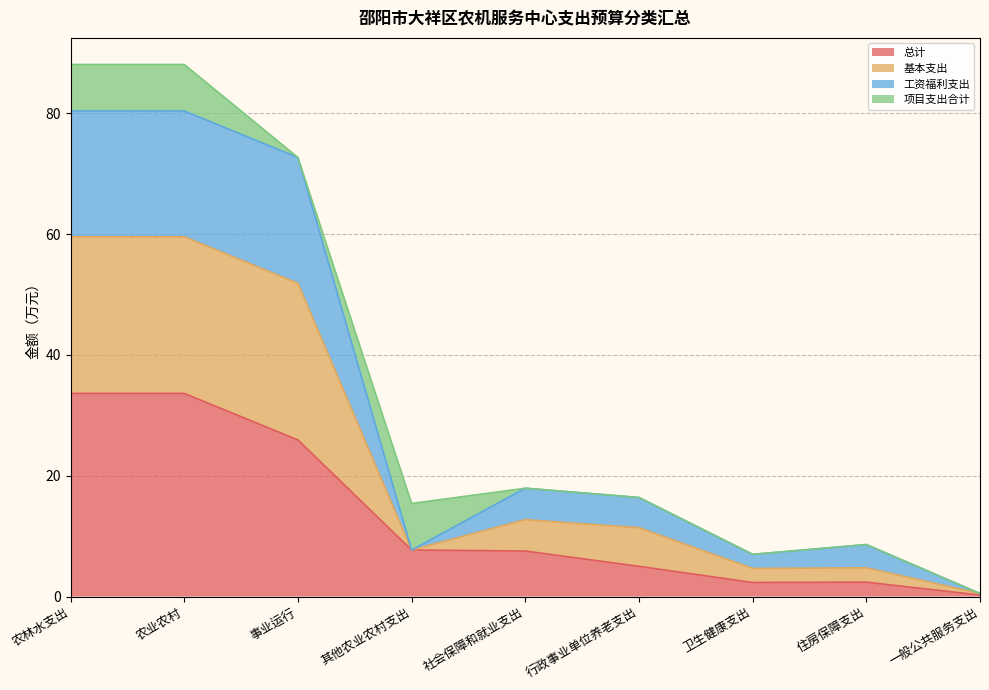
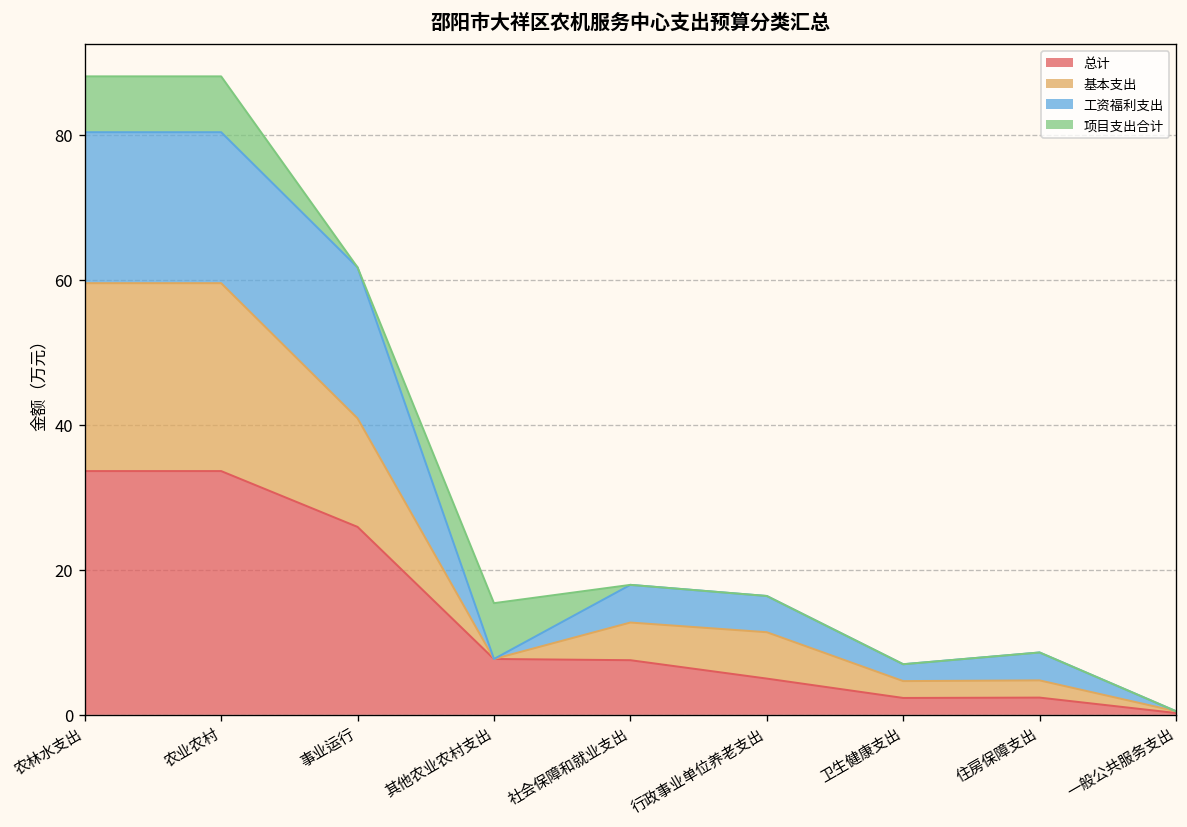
  {
    "总计": {
      "农林水支出": 34,
      "农业农村": 34,
      "事业运行": 26,
      "社会保障和就业支出": 8,
      "行政事业单位养老支出": 5,
      "卫生健康支出": 2,
      "住房保障支出": 2
    },
    "基本支出": {
      "农林水支出": 26,
      "农业农村": 26,
-     "事业运行": 26,
+     "事业运行": 15,
      "社会保障和就业支出": 5,
      "行政事业单位养老支出": 6,
      "卫生健康支出": 2,
      "住房保障支出": 2
    },
    "工资福利支出": {
      "农林水支出": 21,
      "农业农村": 21
    },
    "项目支出合计": {
      "农林水支出": 8,
      "农业农村": 8,
      "其他农业农村支出": 8
    }
  }
